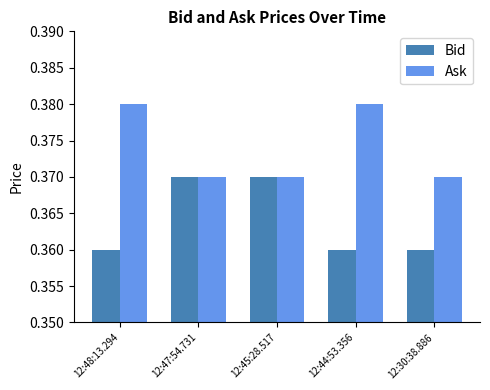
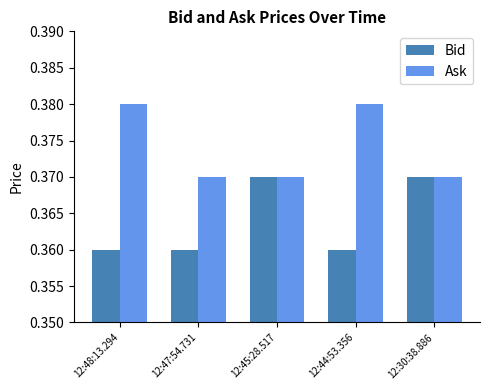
  {
    "Bid": {
      "12:48:13.294": 0.36,
-     "12:47:54.731": 0.37,
+     "12:47:54.731": 0.36,
      "12:45:28.517": 0.37,
      "12:44:53.356": 0.36,
-     "12:30:38.886": 0.36
+     "12:30:38.886": 0.37
    },
    "Ask": {
      "12:48:13.294": 0.38,
      "12:47:54.731": 0.37,
      "12:45:28.517": 0.37,
      "12:44:53.356": 0.38,
      "12:30:38.886": 0.37
    }
  }
